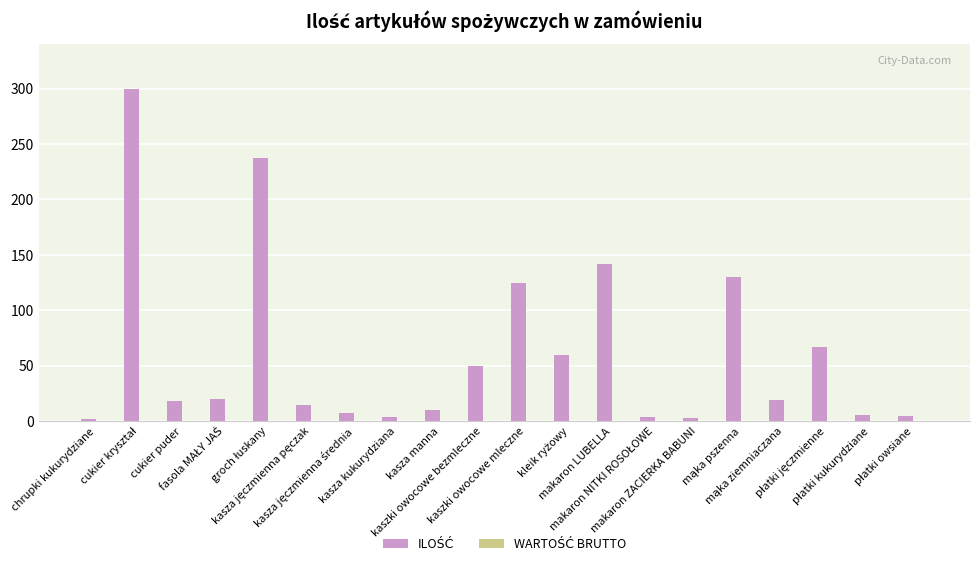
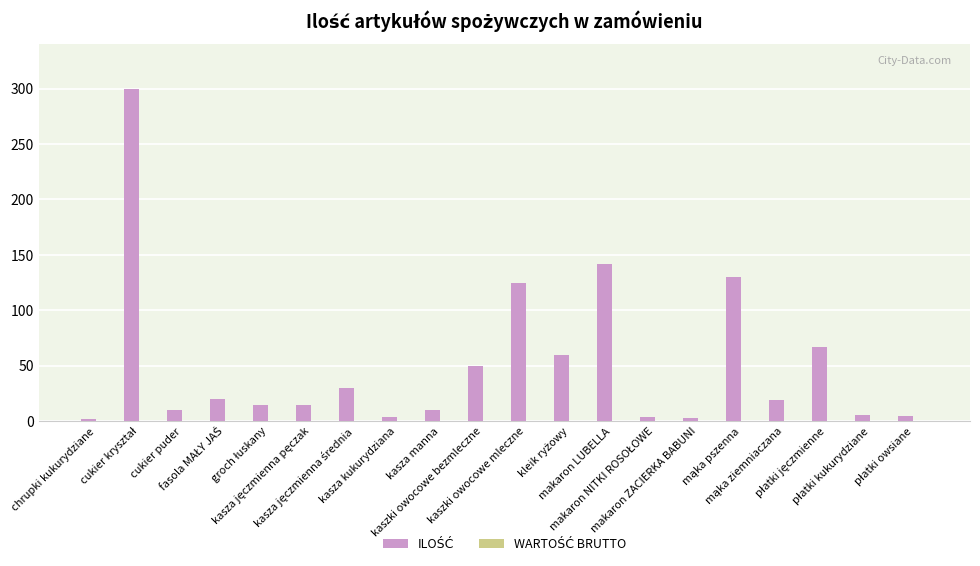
  {
    "ILOŚĆ": {
      "cukier kryształ": 300,
-     "cukier puder": 18,
+     "cukier puder": 10,
      "fasola MAŁY JAŚ": 20,
-     "groch łuskany": 237,
+     "groch łuskany": 15,
      "kasza jęczmienna pęczak": 15,
-     "kasza jęczmienna średnia": 7,
+     "kasza jęczmienna średnia": 30,
      "kasza kukurydziana": 4,
      "kasza manna": 10,
      "kaszki owocowe bezmleczne": 50,
      "kaszki owocowe mleczne": 125,
      "kleik ryżowy": 60,
      "makaron LUBELLA": 142,
      "makaron NITKI ROSOŁOWE": 4,
      "makaron ZACIERKA BABUNI": 3,
      "mąka pszenna": 130,
      "mąka ziemniaczana": 19,
      "płatki jęczmienne": 67,
      "płatki kukurydziane": 6,
      "płatki owsiane": 5
    },
    "WARTOŚĆ BRUTTO": {
      "chrupki kukurydziane": 0,
      "cukier kryształ": 0,
      "cukier puder": 0,
      "fasola MAŁY JAŚ": 0,
      "groch łuskany": 0,
      "kasza jęczmienna pęczak": 0,
      "kasza jęczmienna średnia": 0,
      "kasza kukurydziana": 0,
      "kasza manna": 0,
      "kaszki owocowe bezmleczne": 0,
      "kaszki owocowe mleczne": 0,
      "kleik ryżowy": 0,
      "makaron LUBELLA": 0,
      "makaron NITKI ROSOŁOWE": 0,
      "makaron ZACIERKA BABUNI": 0,
      "mąka pszenna": 0,
      "mąka ziemniaczana": 0,
      "płatki jęczmienne": 0,
      "płatki kukurydziane": 0,
      "płatki owsiane": 0
    }
  }
